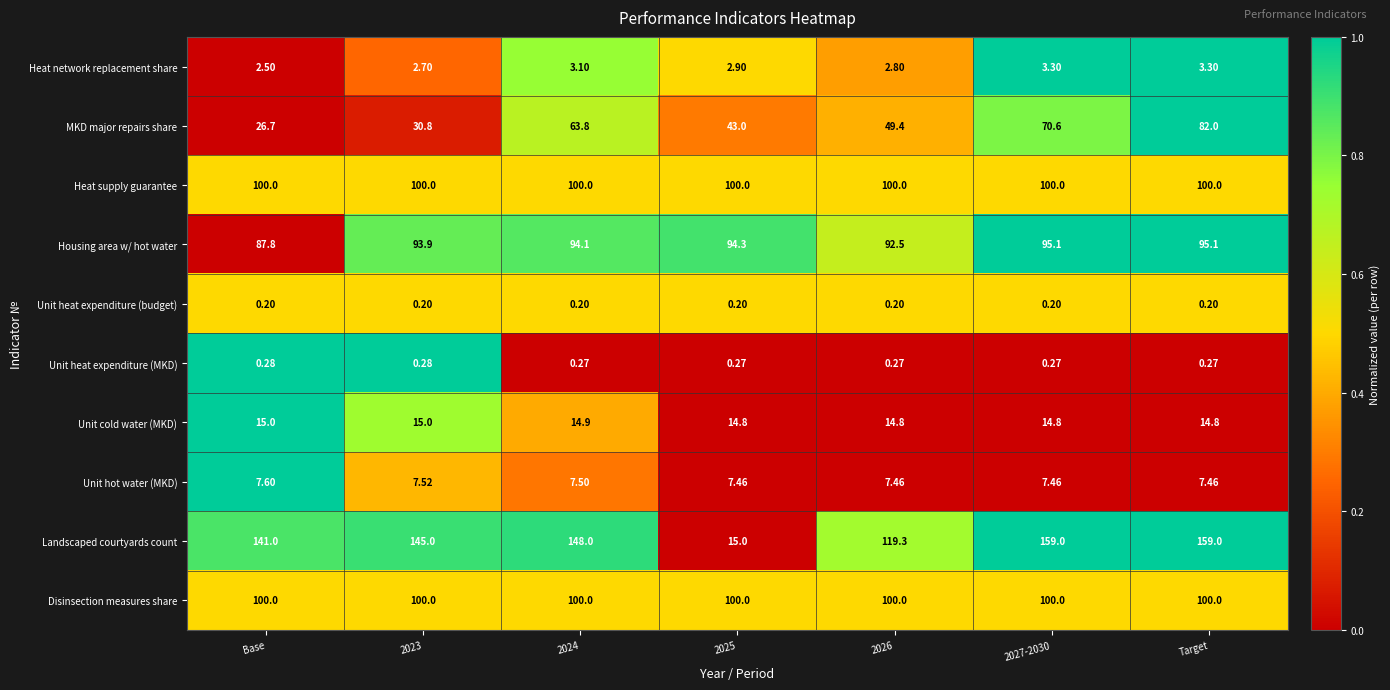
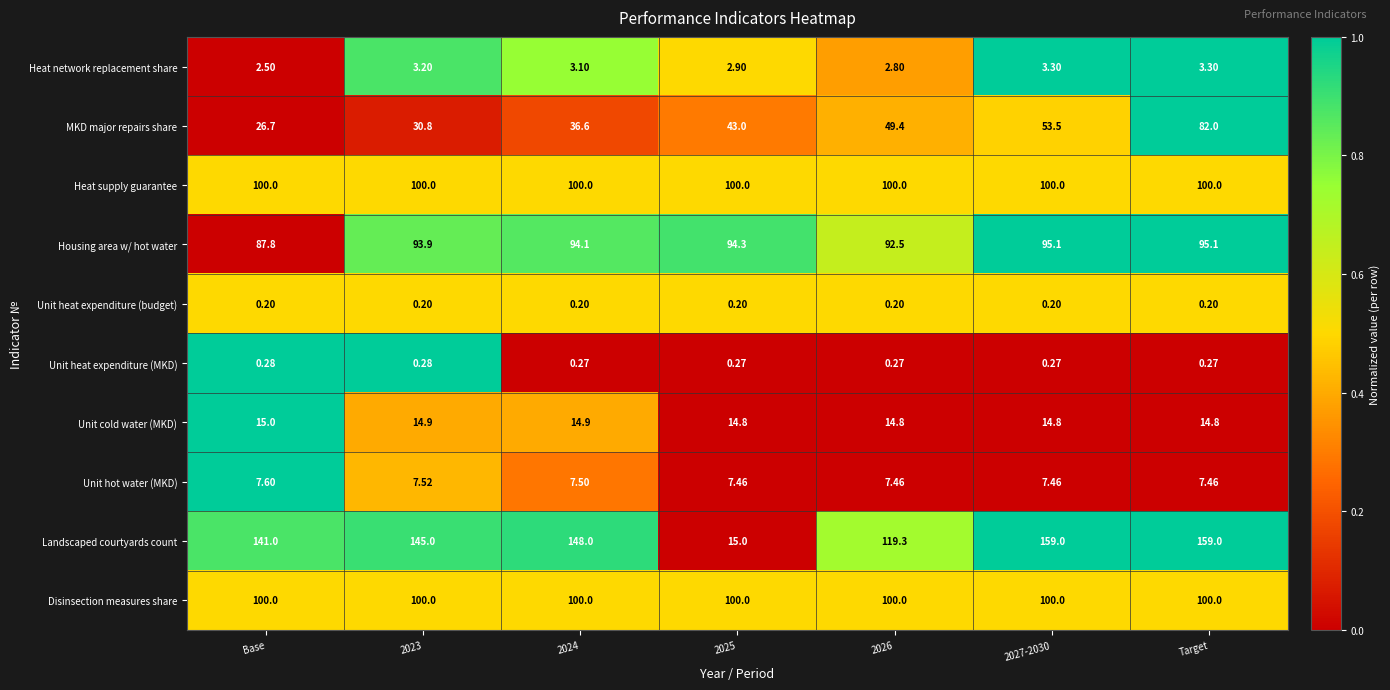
  {
    "Heat network replacement share": {
      "Base": 2.50,
-     "2023": 2.70,
+     "2023": 3.20,
      "2024": 3.10,
      "2025": 2.90,
      "2026": 2.80,
      "2027-2030": 3.30,
      "Target": 3.30
    },
    "MKD major repairs share": {
      "Base": 26.7,
      "2023": 30.8,
-     "2024": 63.8,
+     "2024": 36.6,
      "2025": 43.0,
      "2026": 49.4,
-     "2027-2030": 70.6,
+     "2027-2030": 53.5,
      "Target": 82.0
    },
    "Heat supply guarantee": {
      "Base": 100.0,
      "2023": 100.0,
      "2024": 100.0,
      "2025": 100.0,
      "2026": 100.0,
      "2027-2030": 100.0,
      "Target": 100.0
    },
    "Housing area w/ hot water": {
      "Base": 87.8,
      "2023": 93.9,
      "2024": 94.1,
      "2025": 94.3,
      "2026": 92.5,
      "2027-2030": 95.1,
      "Target": 95.1
    },
    "Unit heat expenditure (budget)": {
      "Base": 0.20,
      "2023": 0.20,
      "2024": 0.20,
      "2025": 0.20,
      "2026": 0.20,
      "2027-2030": 0.20,
      "Target": 0.20
    },
    "Unit heat expenditure (MKD)": {
      "Base": 0.28,
      "2023": 0.28,
      "2024": 0.27,
      "2025": 0.27,
      "2026": 0.27,
      "2027-2030": 0.27,
      "Target": 0.27
    },
    "Unit cold water (MKD)": {
      "Base": 15.0,
-     "2023": 15.0,
+     "2023": 14.9,
      "2024": 14.9,
      "2025": 14.8,
      "2026": 14.8,
      "2027-2030": 14.8,
      "Target": 14.8
    },
    "Unit hot water (MKD)": {
      "Base": 7.60,
      "2023": 7.52,
      "2024": 7.50,
      "2025": 7.46,
      "2026": 7.46,
      "2027-2030": 7.46,
      "Target": 7.46
    },
    "Landscaped courtyards count": {
      "Base": 141.0,
      "2023": 145.0,
      "2024": 148.0,
      "2025": 15.0,
      "2026": 119.3,
      "2027-2030": 159.0,
      "Target": 159.0
    },
    "Disinsection measures share": {
      "Base": 100.0,
      "2023": 100.0,
      "2024": 100.0,
      "2025": 100.0,
      "2026": 100.0,
      "2027-2030": 100.0,
      "Target": 100.0
    }
  }
